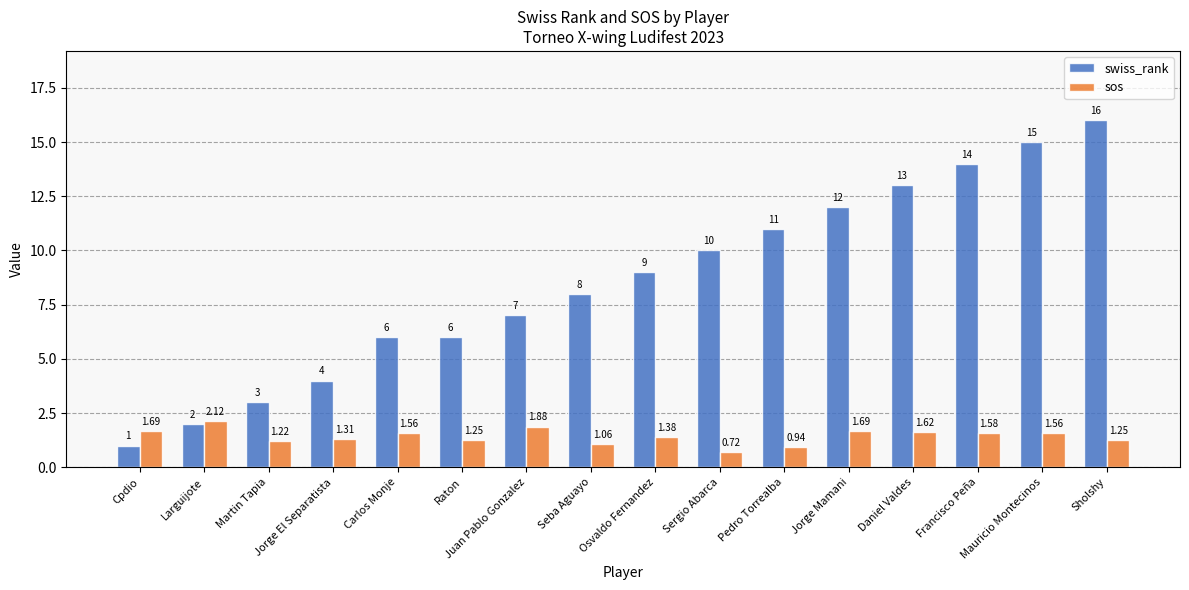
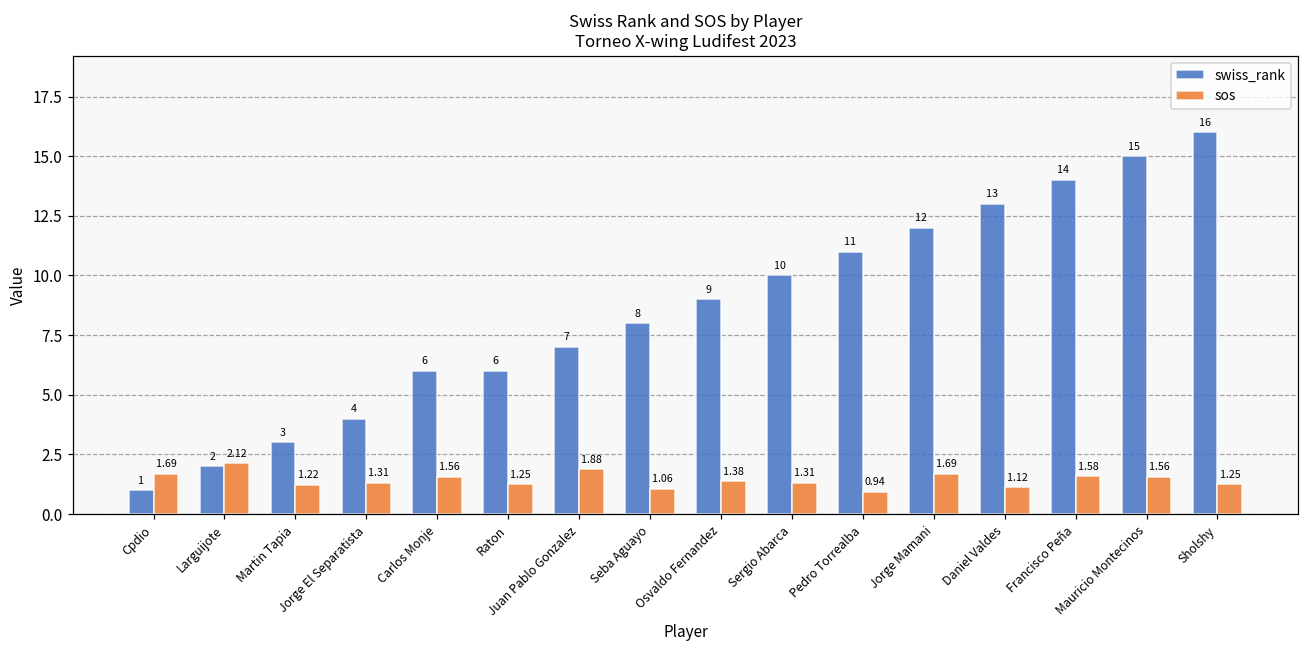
  {
    "swiss_rank": {
      "Cpdio": 1,
      "Larguijote": 2,
      "Martin Tapia": 3,
      "Jorge El Separatista": 4,
      "Carlos Monje": 6,
      "Raton": 6,
      "Juan Pablo Gonzalez": 7,
      "Seba Aguayo": 8,
      "Osvaldo Fernandez": 9,
      "Sergio Abarca": 10,
      "Pedro Torrealba": 11,
      "Jorge Mamani": 12,
      "Daniel Valdes": 13,
      "Francisco Peña": 14,
      "Mauricio Montecinos": 15,
      "Sholshy": 16
    },
    "sos": {
      "Cpdio": 1.69,
      "Larguijote": 2.12,
      "Martin Tapia": 1.22,
      "Jorge El Separatista": 1.31,
      "Carlos Monje": 1.56,
      "Raton": 1.25,
      "Juan Pablo Gonzalez": 1.88,
      "Seba Aguayo": 1.06,
      "Osvaldo Fernandez": 1.38,
-     "Sergio Abarca": 0.72,
+     "Sergio Abarca": 1.31,
      "Pedro Torrealba": 0.94,
      "Jorge Mamani": 1.69,
-     "Daniel Valdes": 1.62,
+     "Daniel Valdes": 1.12,
      "Francisco Peña": 1.58,
      "Mauricio Montecinos": 1.56,
      "Sholshy": 1.25
    }
  }
